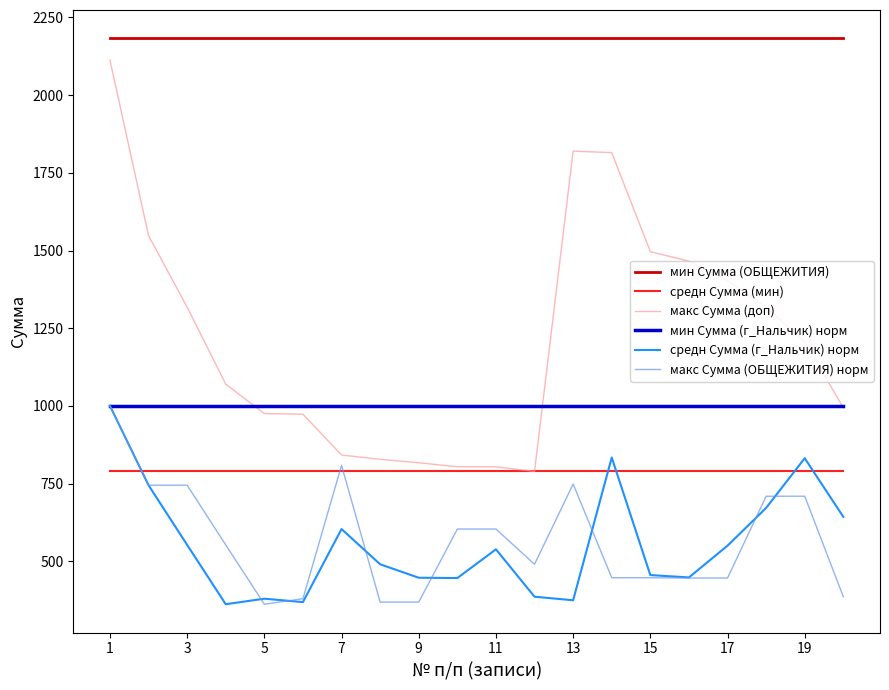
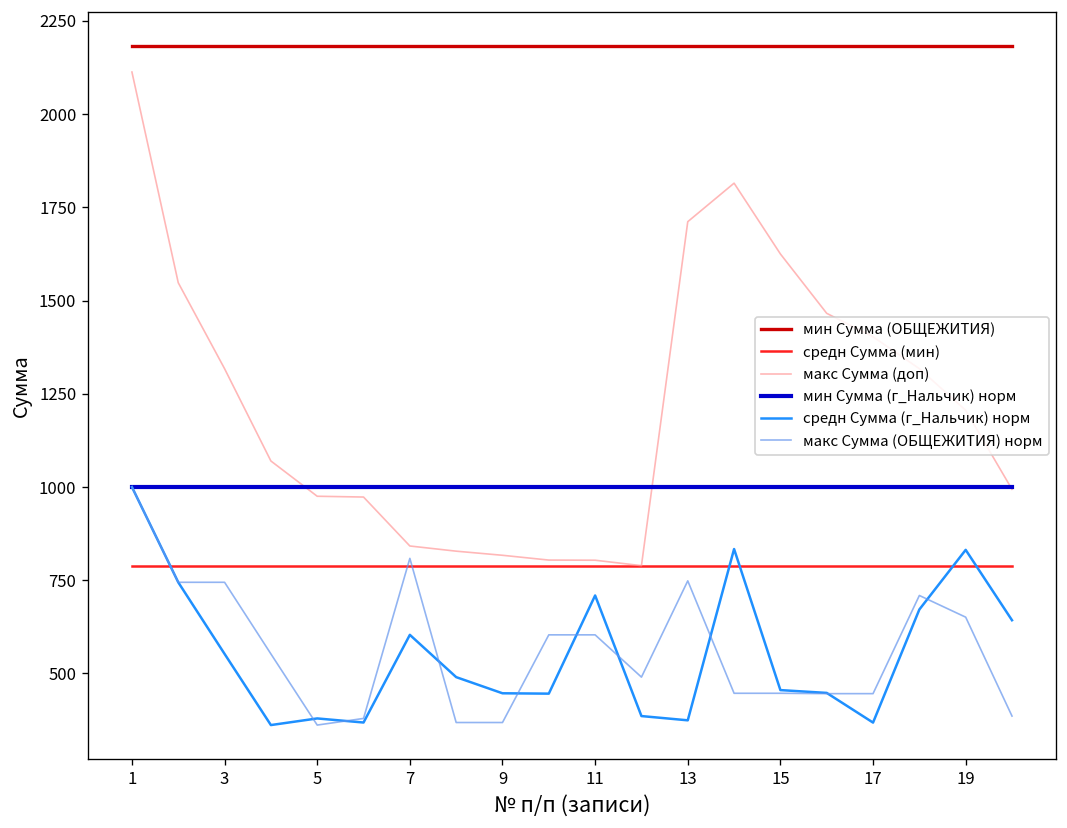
  {
    "мин Сумма (ОБЩЕЖИТИЯ)": {
      "1": 2180,
      "3": 2180,
      "5": 2180,
      "7": 2180,
      "9": 2180,
      "11": 2180,
      "13": 2180,
      "15": 2180,
      "17": 2180,
      "19": 2180
    },
    "средн Сумма (мин)": {
      "1": 790,
      "3": 790,
      "5": 790,
      "7": 790,
      "9": 790,
      "11": 790,
      "13": 790,
      "15": 790,
      "17": 790,
      "19": 790
    },
    "макс Сумма (доп)": {
      "1": 2110,
      "3": 1320,
      "5": 980,
      "7": 840,
      "9": 820,
      "11": 800,
-     "13": 1820,
-     "15": 1500
+     "13": 1710,
+     "15": 1630
    },
    "мин Сумма (г_Нальчик) норм": {
      "3": 1000,
      "5": 1000,
      "7": 1000,
      "9": 1000,
      "11": 1000,
      "13": 1000,
      "15": 1000,
      "17": 1000,
      "19": 1000
    },
    "средн Сумма (г_Нальчик) норм": {
      "3": 550,
      "5": 380,
      "7": 600,
      "9": 450,
-     "11": 540,
+     "11": 710,
      "13": 370,
      "15": 460,
-     "17": 550,
+     "17": 370,
      "19": 830
    },
    "макс Сумма (ОБЩЕЖИТИЯ) норм": {
      "3": 740,
      "5": 360,
      "7": 810,
      "9": 370,
      "11": 600,
      "13": 750,
      "15": 450,
      "17": 450,
-     "19": 710
+     "19": 650
    }
  }
